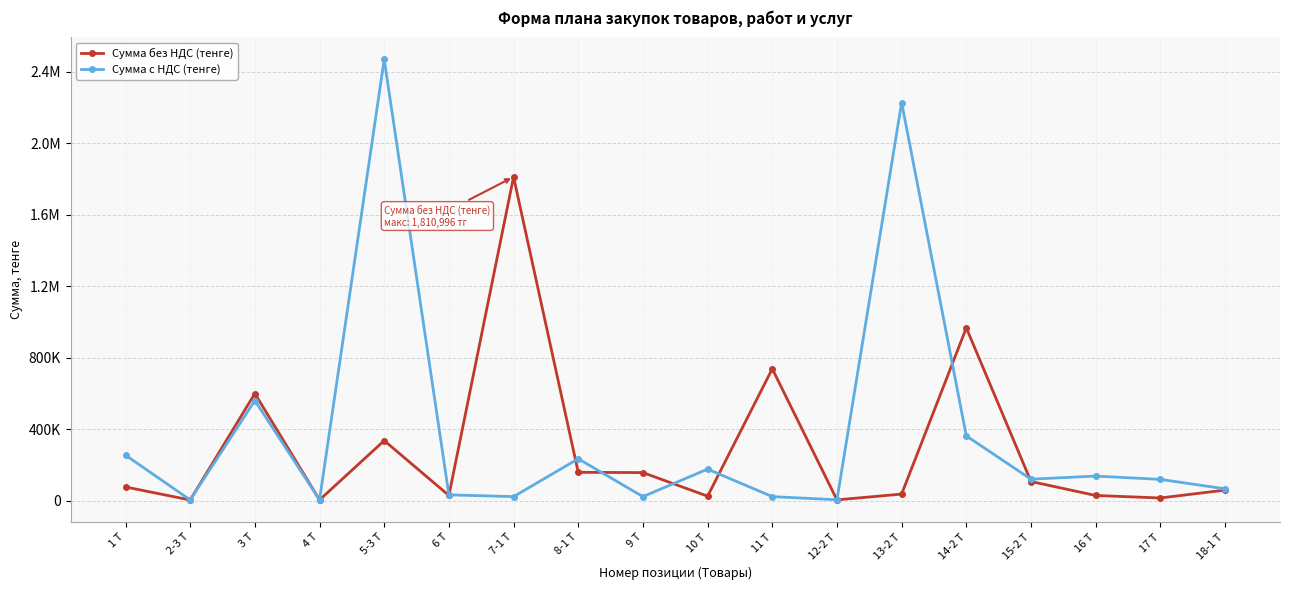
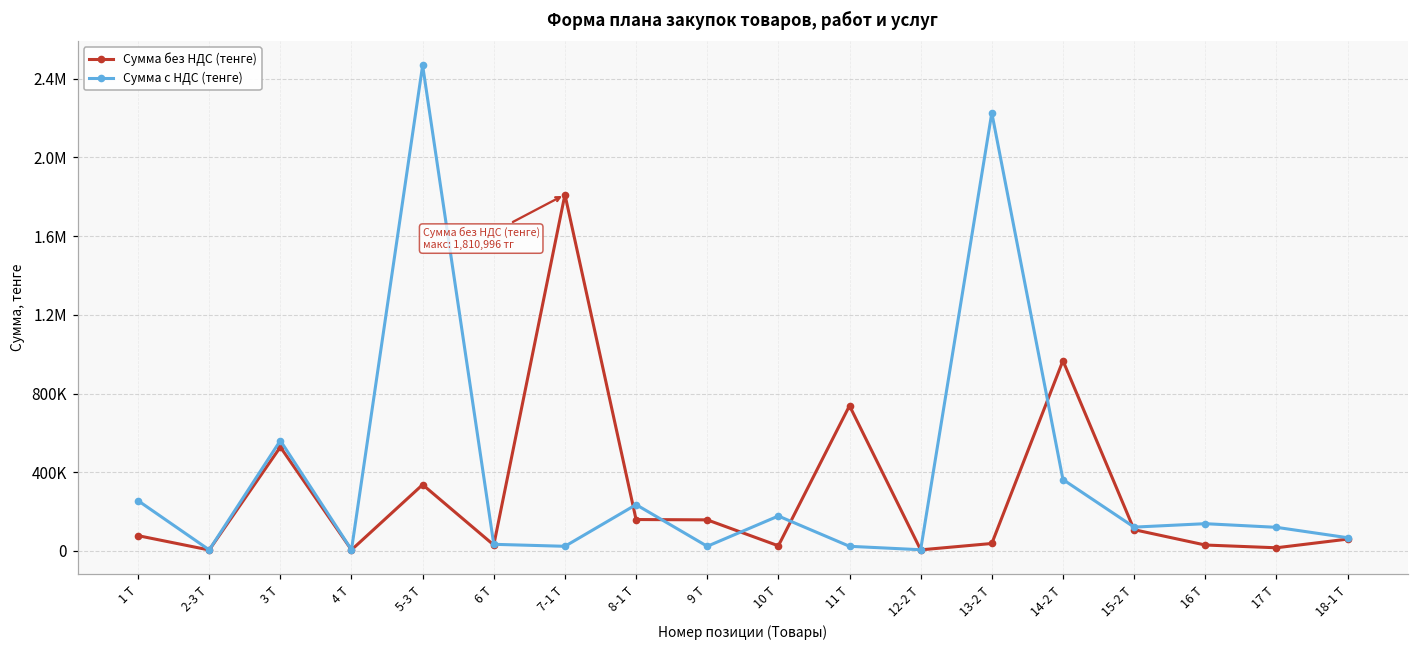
  {
    "Сумма без НДС (тенге)": {
      "1 Т": 80000,
-     "3 Т": 600000,
+     "3 Т": 530000,
      "5-3 Т": 340000,
      "8-1 Т": 160000,
      "9 Т": 160000,
      "10 Т": 30000,
      "11 Т": 740000,
      "13-2 Т": 40000,
      "14-2 Т": 970000,
      "16 Т": 30000,
      "17 Т": 20000
    },
    "Сумма с НДС (тенге)": {
      "1 Т": 260000,
      "3 Т": 560000,
      "5-3 Т": 2470000,
      "7-1 Т": 20000,
      "8-1 Т": 240000,
      "9 Т": 20000,
      "10 Т": 180000,
      "11 Т": 20000,
      "13-2 Т": 2230000,
      "14-2 Т": 360000,
      "16 Т": 140000,
      "17 Т": 120000
    }
  }
